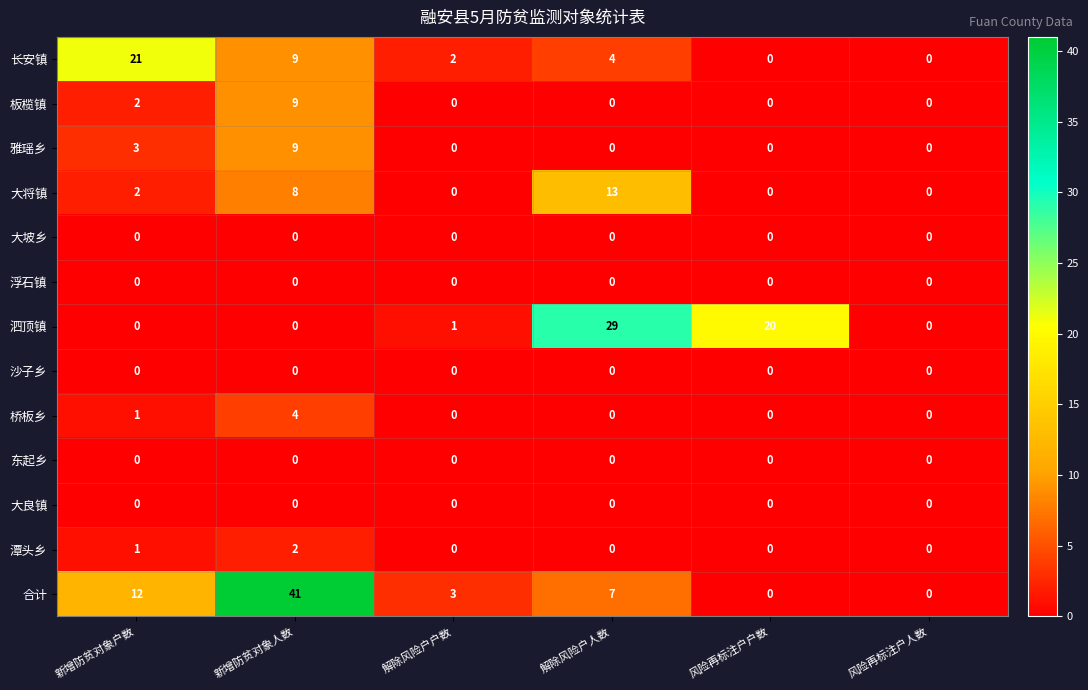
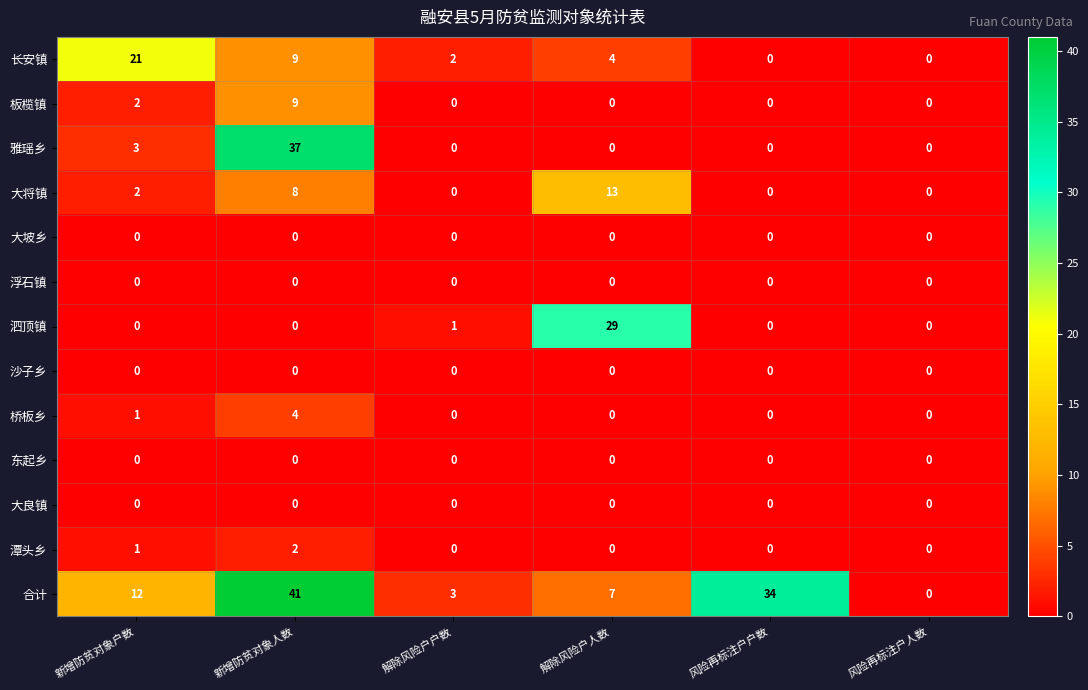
  {
    "长安镇": {
      "新增防贫对象户数": 21,
      "新增防贫对象人数": 9,
      "解除风险户户数": 2,
      "解除风险户人数": 4,
      "风险再标注户户数": 0,
      "风险再标注户人数": 0
    },
    "板榄镇": {
      "新增防贫对象户数": 2,
      "新增防贫对象人数": 9,
      "解除风险户户数": 0,
      "解除风险户人数": 0,
      "风险再标注户户数": 0,
      "风险再标注户人数": 0
    },
    "雅瑶乡": {
      "新增防贫对象户数": 3,
-     "新增防贫对象人数": 9,
+     "新增防贫对象人数": 37,
      "解除风险户户数": 0,
      "解除风险户人数": 0,
      "风险再标注户户数": 0,
      "风险再标注户人数": 0
    },
    "大将镇": {
      "新增防贫对象户数": 2,
      "新增防贫对象人数": 8,
      "解除风险户户数": 0,
      "解除风险户人数": 13,
      "风险再标注户户数": 0,
      "风险再标注户人数": 0
    },
    "大坡乡": {
      "新增防贫对象户数": 0,
      "新增防贫对象人数": 0,
      "解除风险户户数": 0,
      "解除风险户人数": 0,
      "风险再标注户户数": 0,
      "风险再标注户人数": 0
    },
    "浮石镇": {
      "新增防贫对象户数": 0,
      "新增防贫对象人数": 0,
      "解除风险户户数": 0,
      "解除风险户人数": 0,
      "风险再标注户户数": 0,
      "风险再标注户人数": 0
    },
    "泗顶镇": {
      "新增防贫对象户数": 0,
      "新增防贫对象人数": 0,
      "解除风险户户数": 1,
      "解除风险户人数": 29,
-     "风险再标注户户数": 20,
+     "风险再标注户户数": 0,
      "风险再标注户人数": 0
    },
    "沙子乡": {
      "新增防贫对象户数": 0,
      "新增防贫对象人数": 0,
      "解除风险户户数": 0,
      "解除风险户人数": 0,
      "风险再标注户户数": 0,
      "风险再标注户人数": 0
    },
    "桥板乡": {
      "新增防贫对象户数": 1,
      "新增防贫对象人数": 4,
      "解除风险户户数": 0,
      "解除风险户人数": 0,
      "风险再标注户户数": 0,
      "风险再标注户人数": 0
    },
    "东起乡": {
      "新增防贫对象户数": 0,
      "新增防贫对象人数": 0,
      "解除风险户户数": 0,
      "解除风险户人数": 0,
      "风险再标注户户数": 0,
      "风险再标注户人数": 0
    },
    "大良镇": {
      "新增防贫对象户数": 0,
      "新增防贫对象人数": 0,
      "解除风险户户数": 0,
      "解除风险户人数": 0,
      "风险再标注户户数": 0,
      "风险再标注户人数": 0
    },
    "潭头乡": {
      "新增防贫对象户数": 1,
      "新增防贫对象人数": 2,
      "解除风险户户数": 0,
      "解除风险户人数": 0,
      "风险再标注户户数": 0,
      "风险再标注户人数": 0
    },
    "合计": {
      "新增防贫对象户数": 12,
      "新增防贫对象人数": 41,
      "解除风险户户数": 3,
      "解除风险户人数": 7,
-     "风险再标注户户数": 0,
+     "风险再标注户户数": 34,
      "风险再标注户人数": 0
    }
  }
